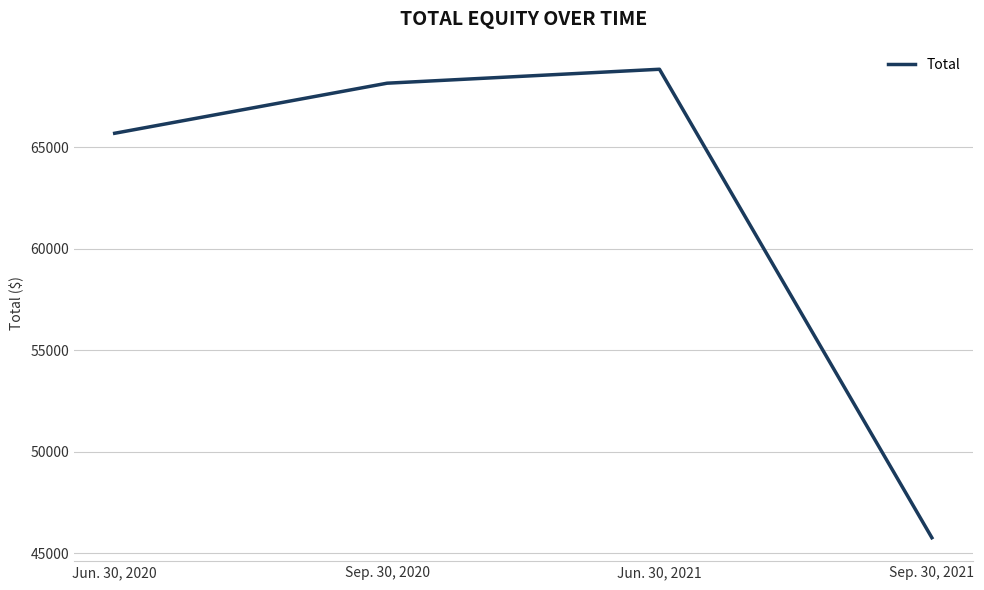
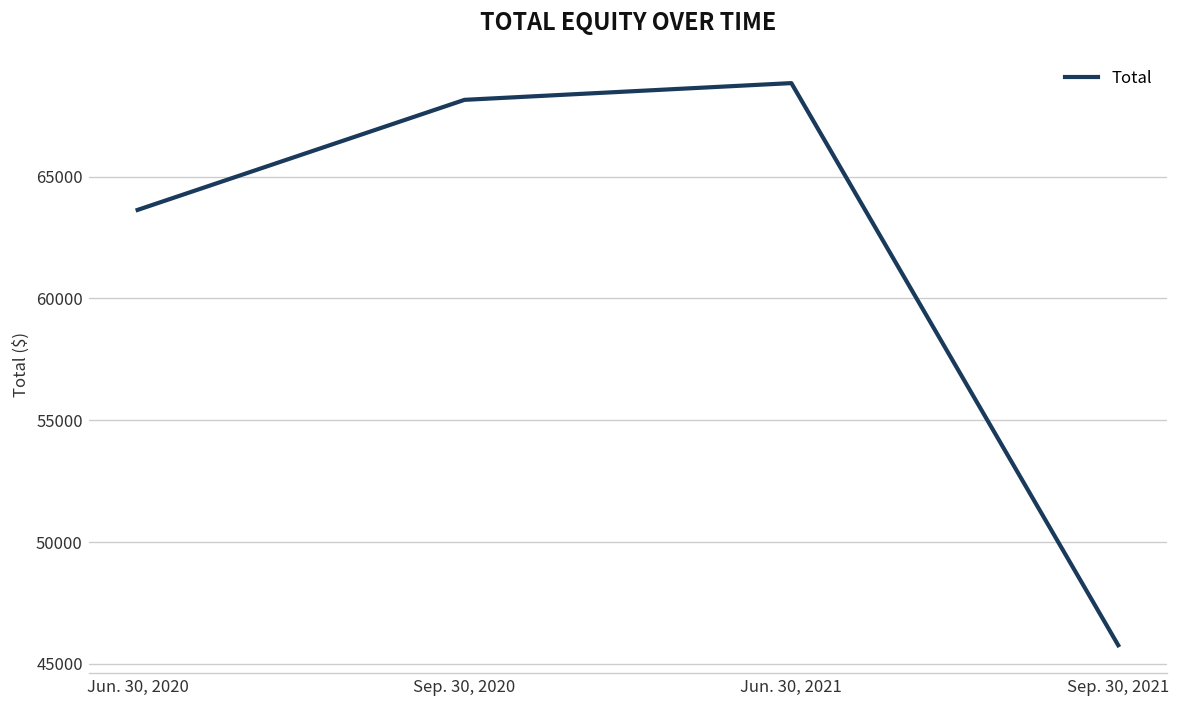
  {
-   "Jun. 30, 2020": 65700,
+   "Jun. 30, 2020": 63600,
    "Sep. 30, 2020": 68200,
    "Jun. 30, 2021": 68800,
    "Sep. 30, 2021": 45800
  }
